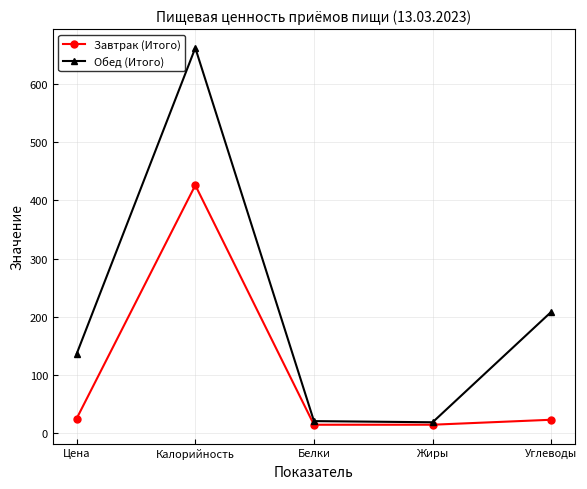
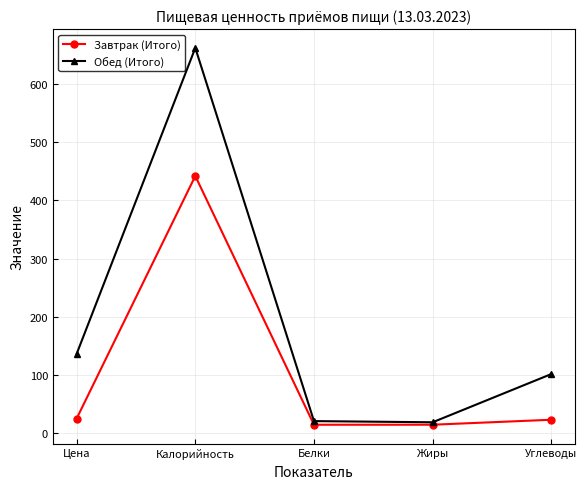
  {
    "Завтрак (Итого)": {
      "Цена": 30,
-     "Калорийность": 430,
+     "Калорийность": 440,
      "Белки": 10,
      "Углеводы": 20
    },
    "Обед (Итого)": {
      "Цена": 140,
      "Калорийность": 660,
      "Белки": 20,
-     "Углеводы": 210
+     "Углеводы": 100
    }
  }
